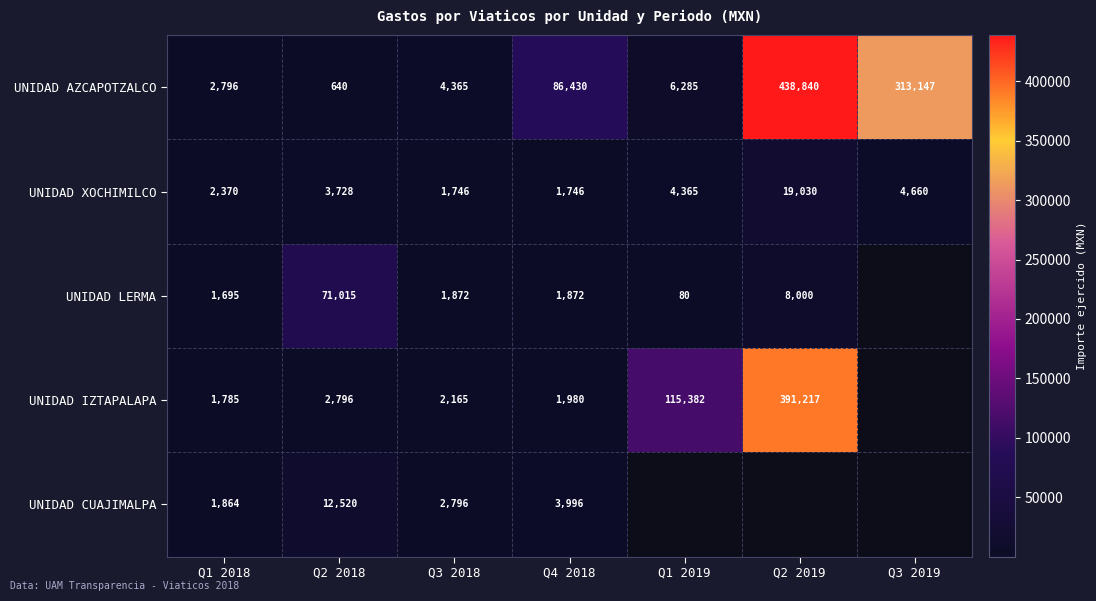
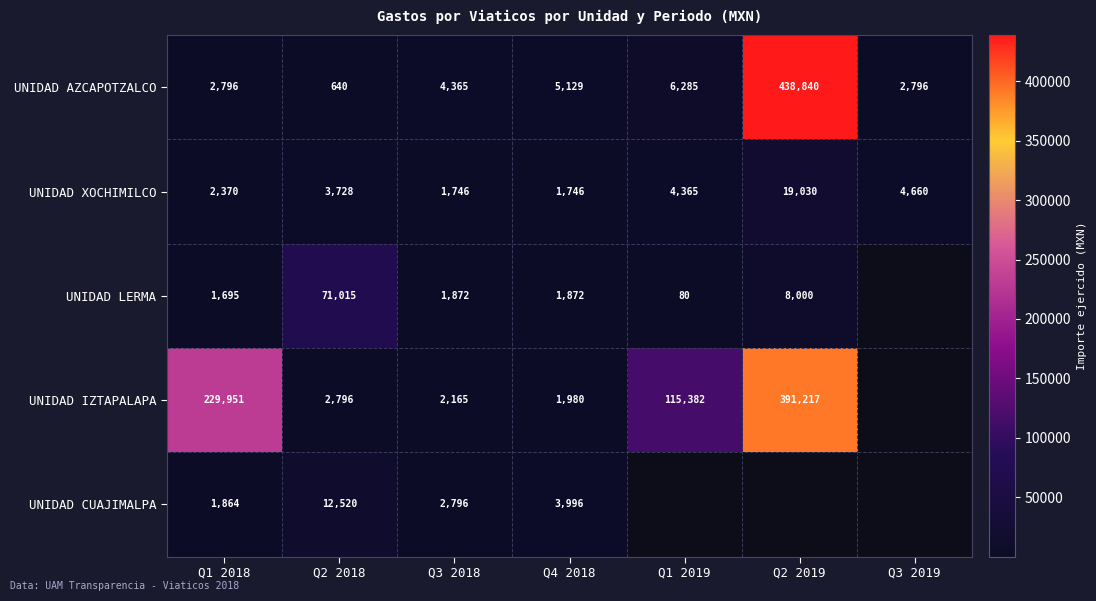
  {
    "UNIDAD AZCAPOTZALCO": {
      "Q1 2018": "2,796",
      "Q2 2018": "640",
      "Q3 2018": "4,365",
-     "Q4 2018": "86,430",
+     "Q4 2018": "5,129",
      "Q1 2019": "6,285",
      "Q2 2019": "438,840",
-     "Q3 2019": "313,147"
+     "Q3 2019": "2,796"
    },
    "UNIDAD XOCHIMILCO": {
      "Q1 2018": "2,370",
      "Q2 2018": "3,728",
      "Q3 2018": "1,746",
      "Q4 2018": "1,746",
      "Q1 2019": "4,365",
      "Q2 2019": "19,030",
      "Q3 2019": "4,660"
    },
    "UNIDAD LERMA": {
      "Q1 2018": "1,695",
      "Q2 2018": "71,015",
      "Q3 2018": "1,872",
      "Q4 2018": "1,872",
      "Q1 2019": "80",
      "Q2 2019": "8,000"
    },
    "UNIDAD IZTAPALAPA": {
-     "Q1 2018": "1,785",
+     "Q1 2018": "229,951",
      "Q2 2018": "2,796",
      "Q3 2018": "2,165",
      "Q4 2018": "1,980",
      "Q1 2019": "115,382",
      "Q2 2019": "391,217"
    },
    "UNIDAD CUAJIMALPA": {
      "Q1 2018": "1,864",
      "Q2 2018": "12,520",
      "Q3 2018": "2,796",
      "Q4 2018": "3,996"
    }
  }
